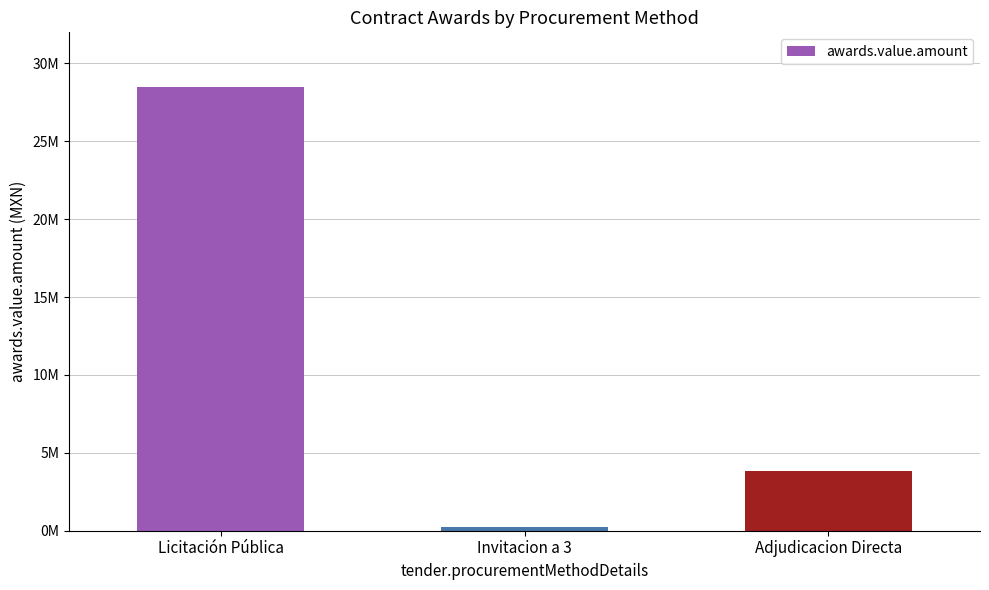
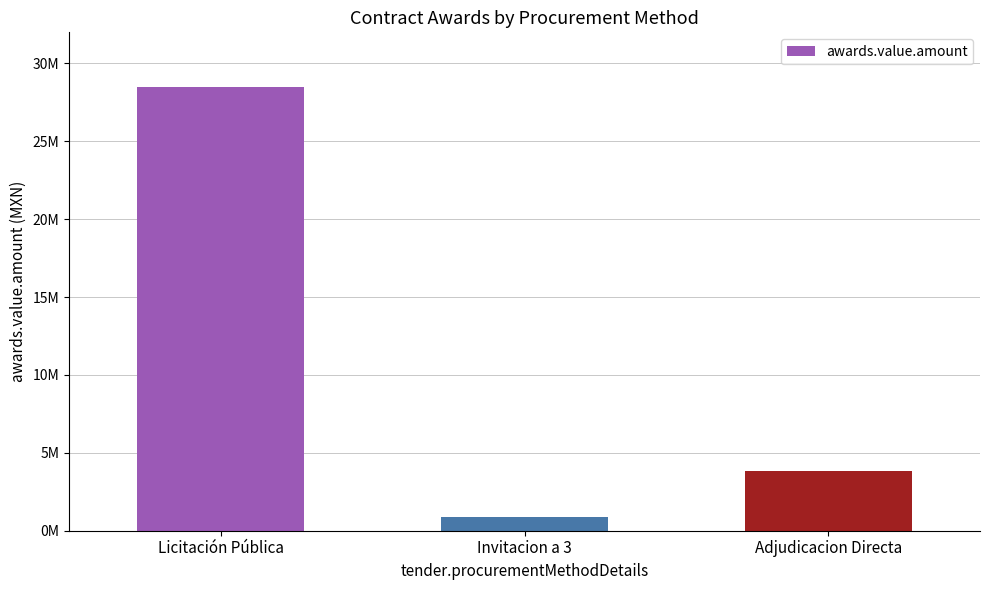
  {
    "Licitación Pública": 28500000,
-   "Invitacion a 3": 200000,
+   "Invitacion a 3": 900000,
    "Adjudicacion Directa": 3900000
  }
